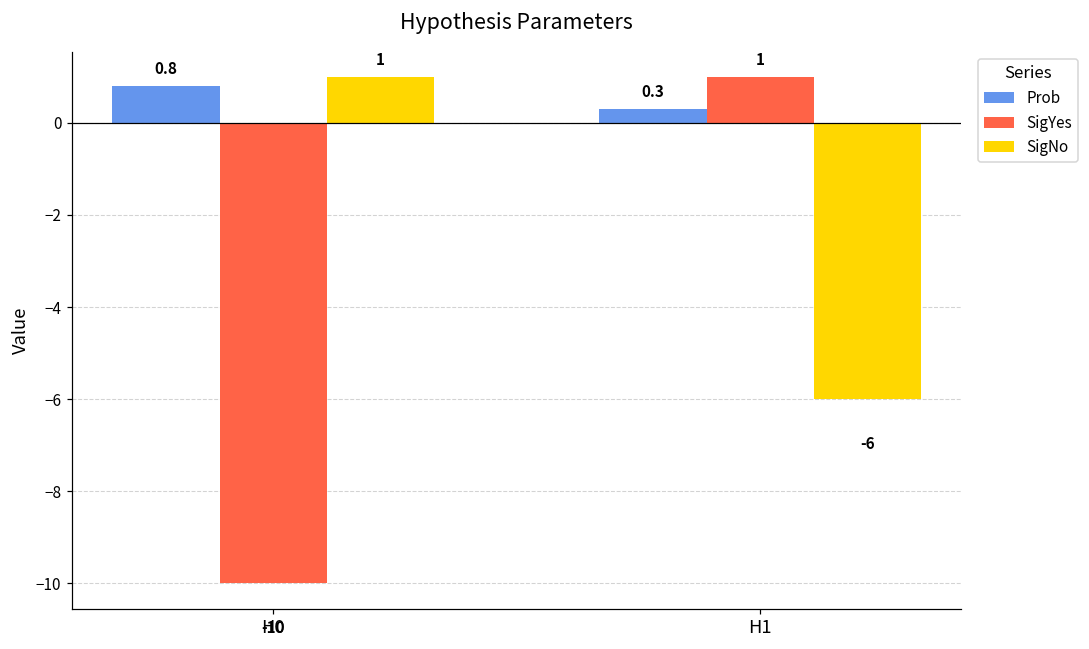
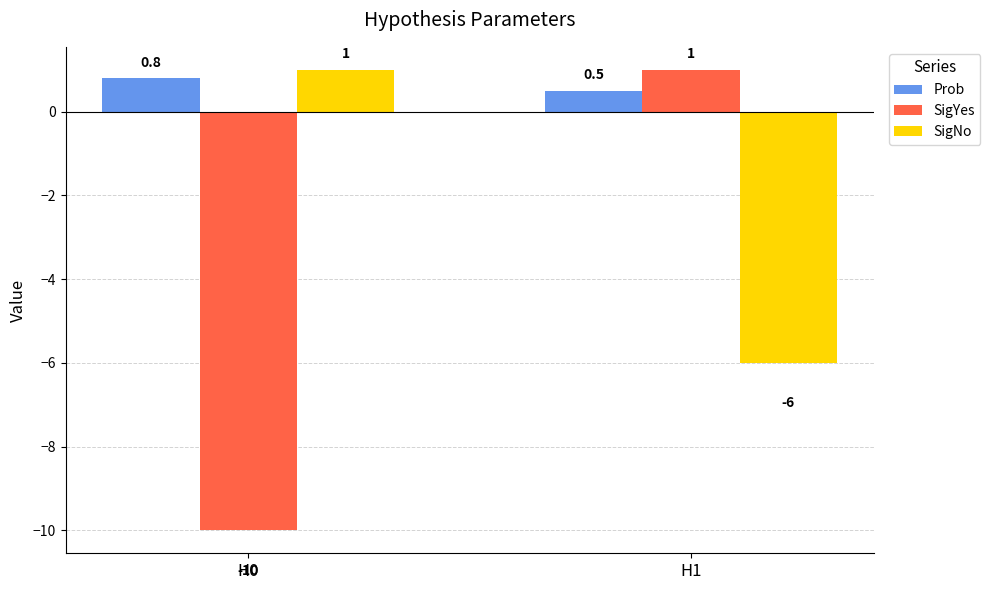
  {
    "Prob": {
      "H0": 0.8,
-     "H1": 0.3
+     "H1": 0.5
    },
    "SigYes": {
      "H1": 1
    },
    "SigNo": {
      "H0": 1
    }
  }
